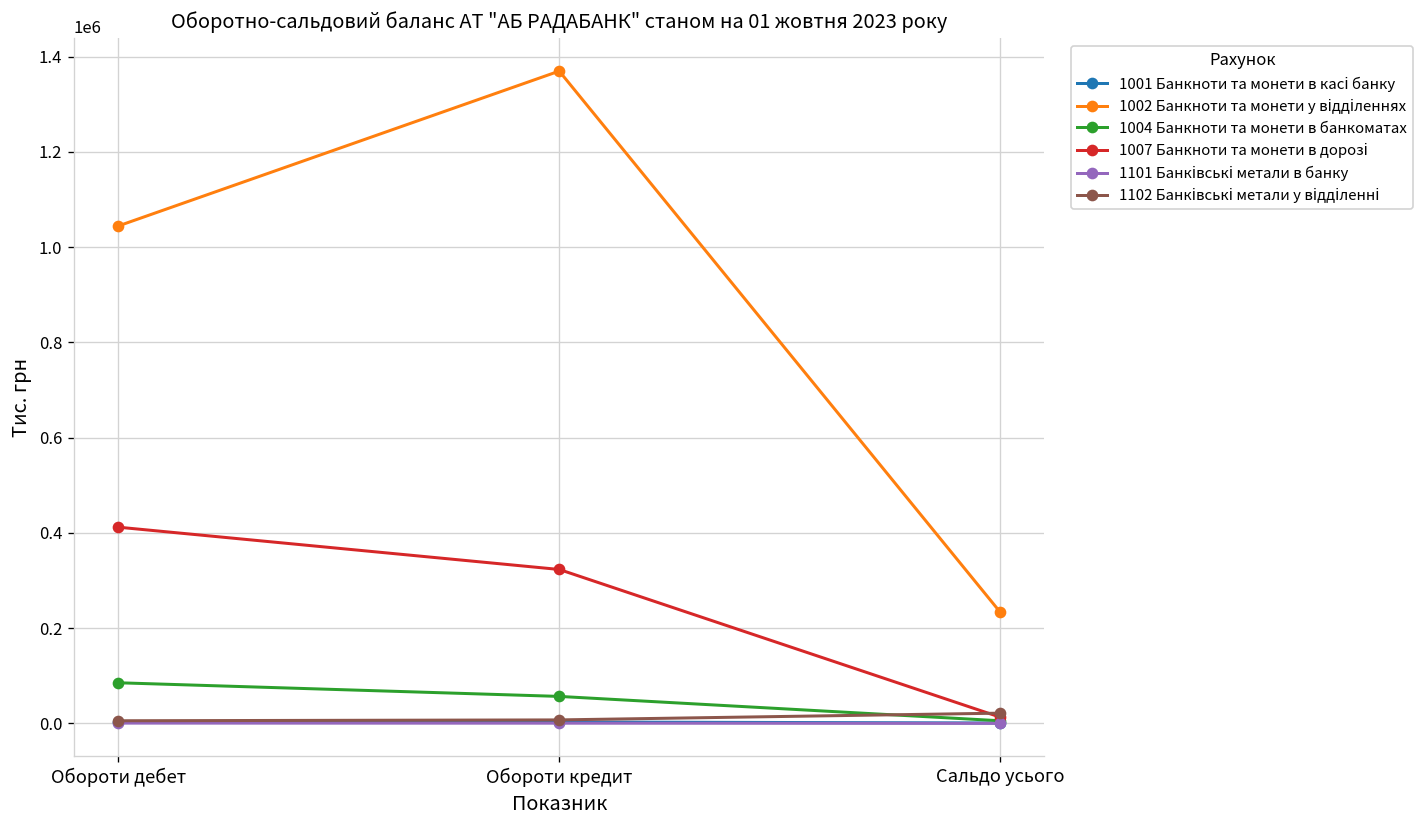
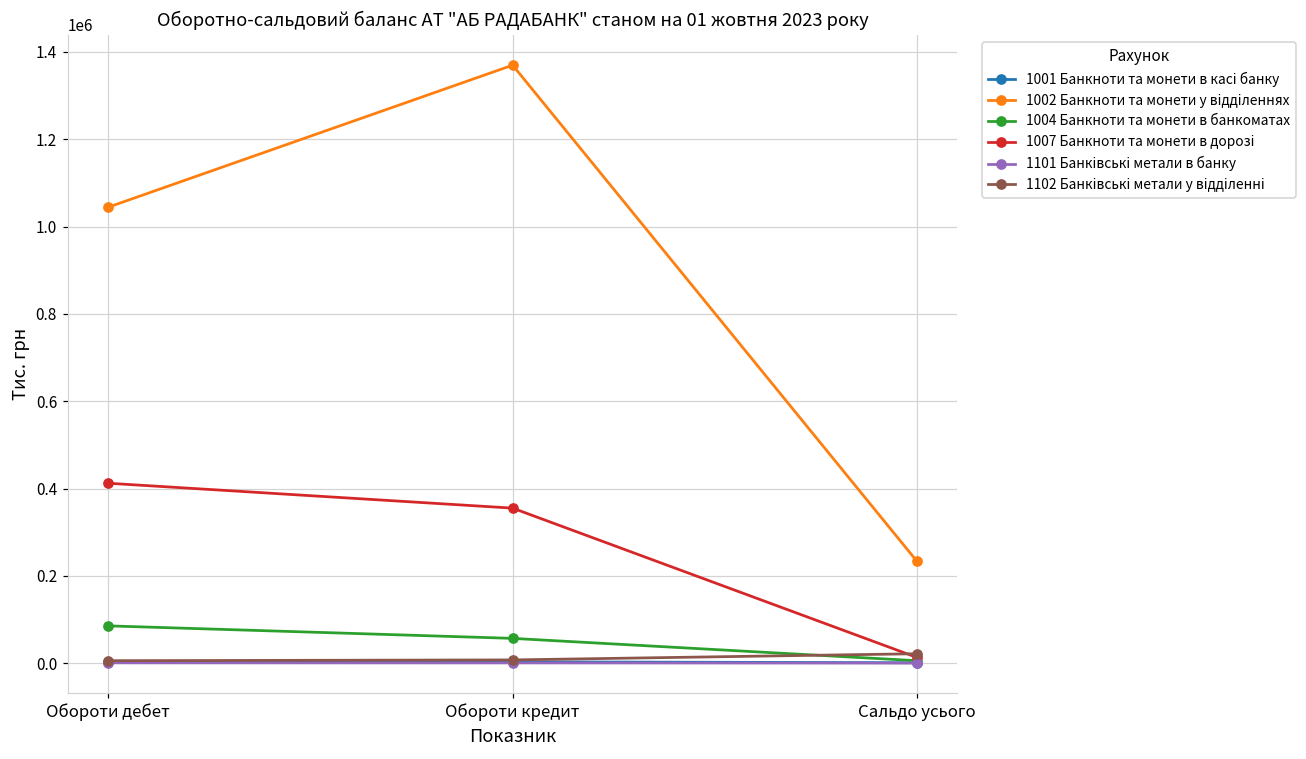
  {
    "1002 Банкноти та монети у відділеннях": {
      "Обороти дебет": 1040000,
      "Обороти кредит": 1370000,
      "Сальдо усього": 230000
    },
    "1004 Банкноти та монети в банкоматах": {
      "Обороти дебет": 90000,
      "Обороти кредит": 60000
    },
    "1007 Банкноти та монети в дорозі": {
      "Обороти дебет": 410000,
-     "Обороти кредит": 320000,
+     "Обороти кредит": 360000,
      "Сальдо усього": 10000
    },
    "1102 Банківські метали у відділенні": {
      "Сальдо усього": 20000
    }
  }
